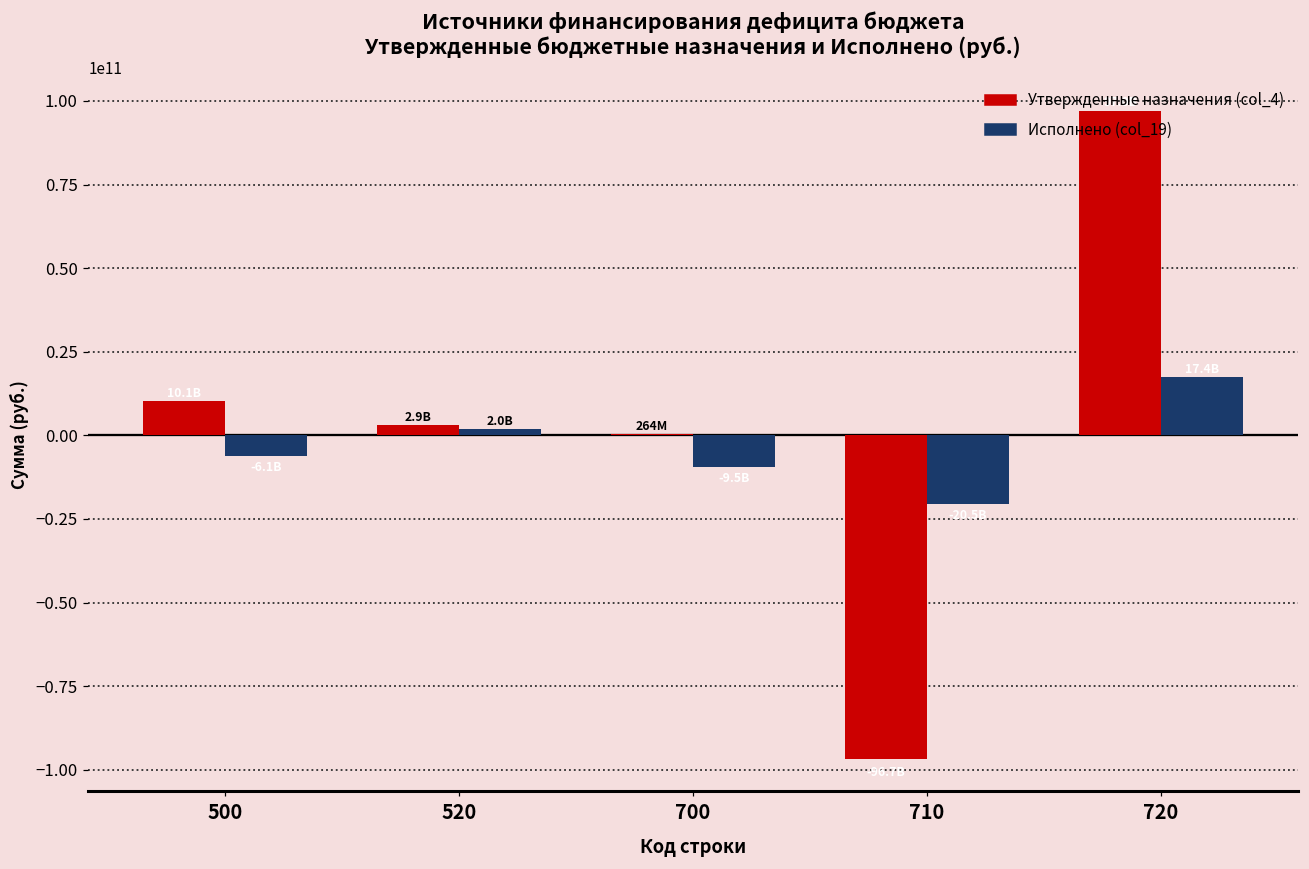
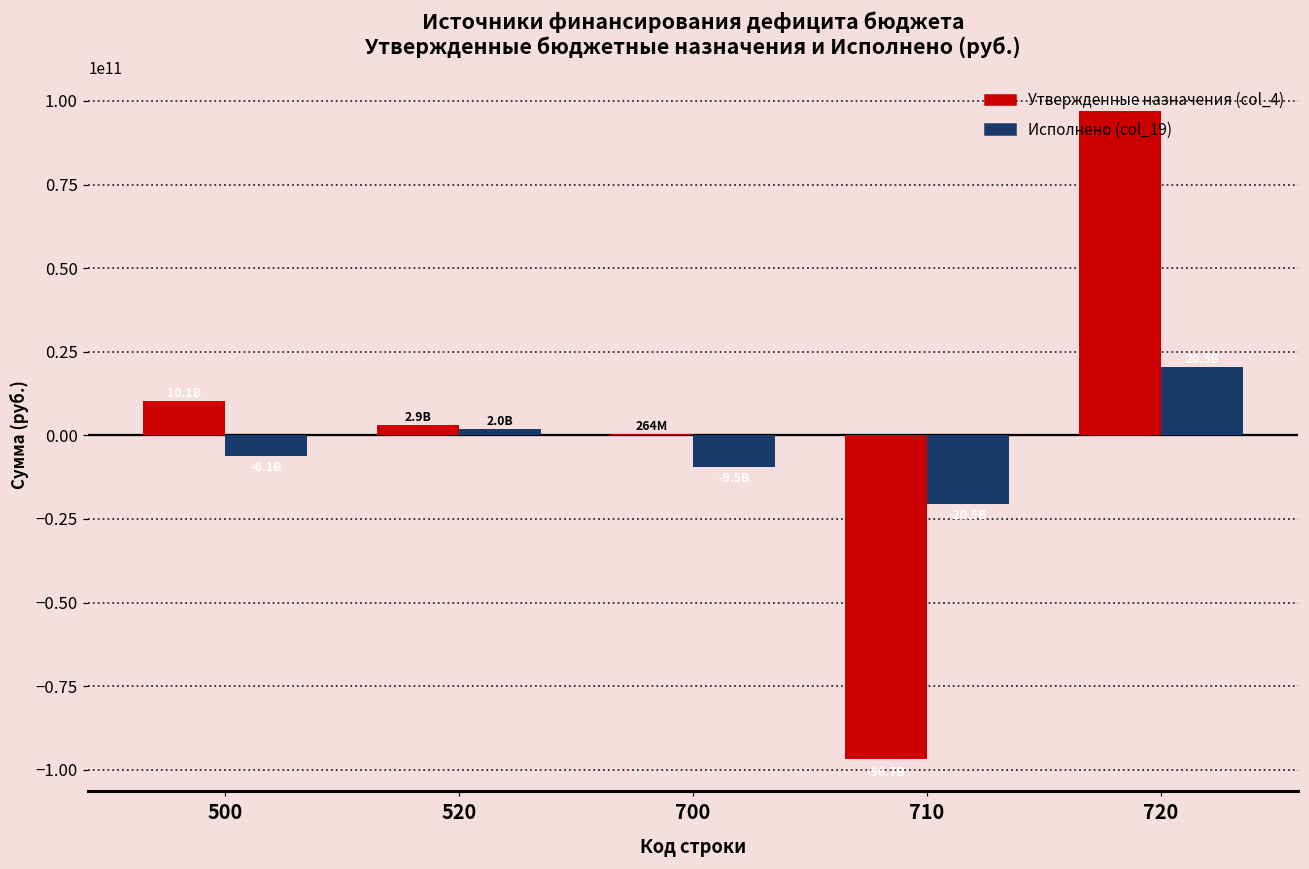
  {
    "Утвержденные назначения (col_4)": {
      "520": "2.9B",
      "700": "264M"
    },
    "Исполнено (col_19)": {
      "500": "-6000000000",
      "700": "-10000000000",
      "710": "-20000000000",
-     "720": "17000000000"
+     "720": "21000000000"
    }
  }
